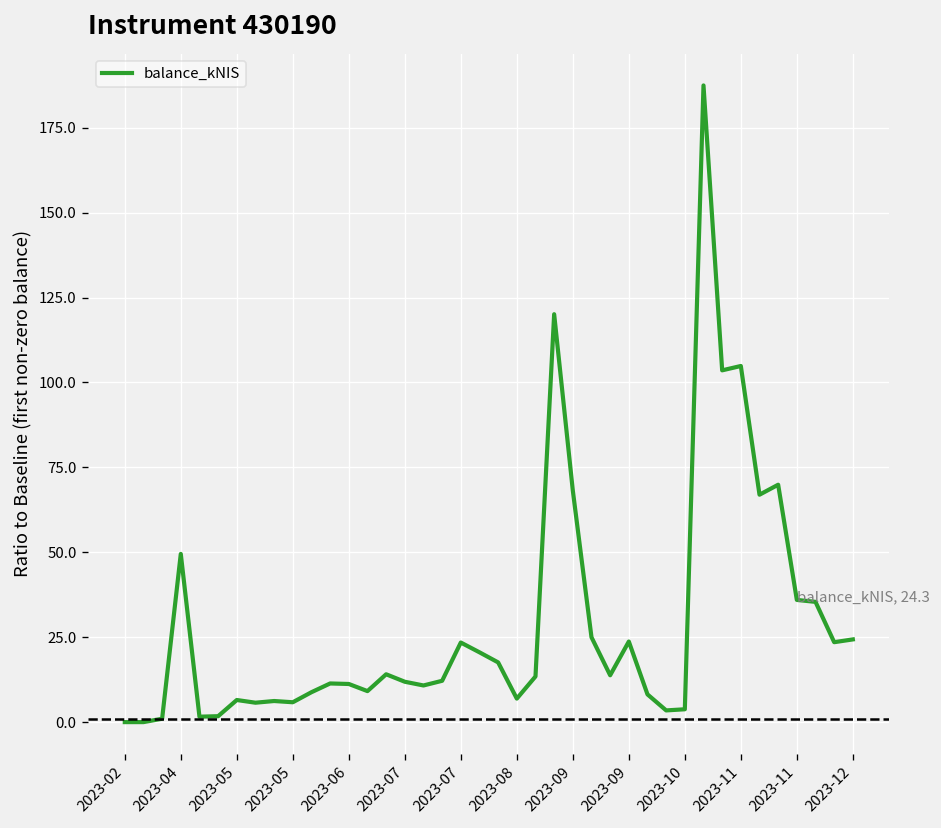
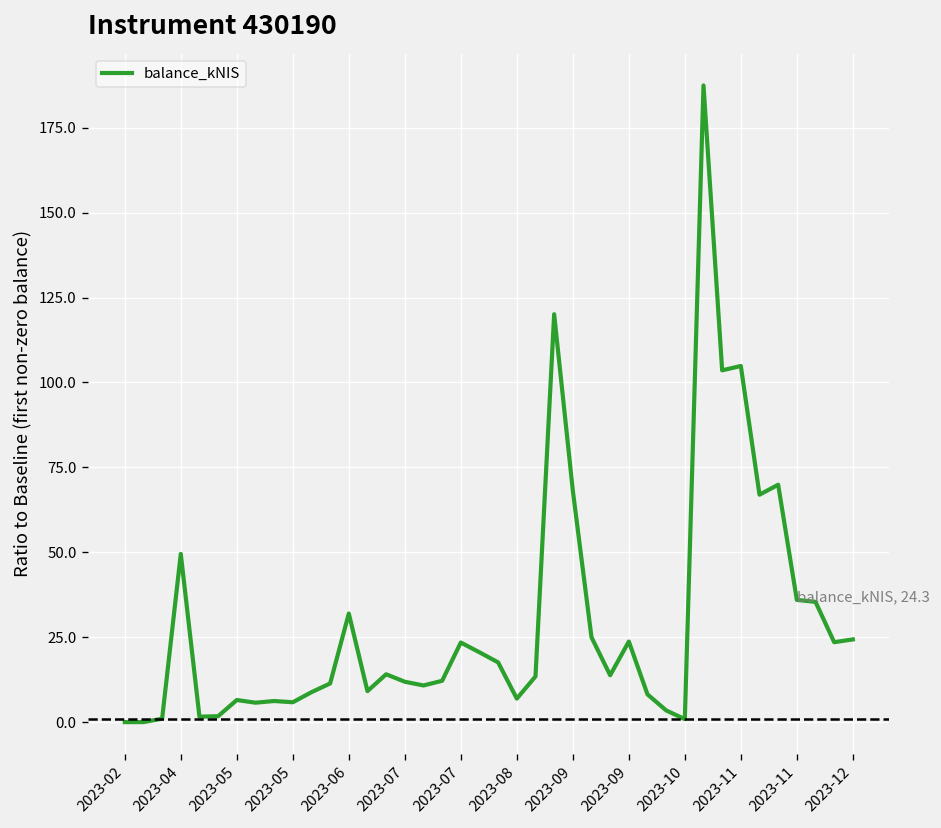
  {
    "2023-02": 0,
    "2023-04": 50,
-   "2023-06": 11,
+   "2023-06": 32,
    "2023-08": 7,
-   "2023-10": 4
+   "2023-10": 1
  }
